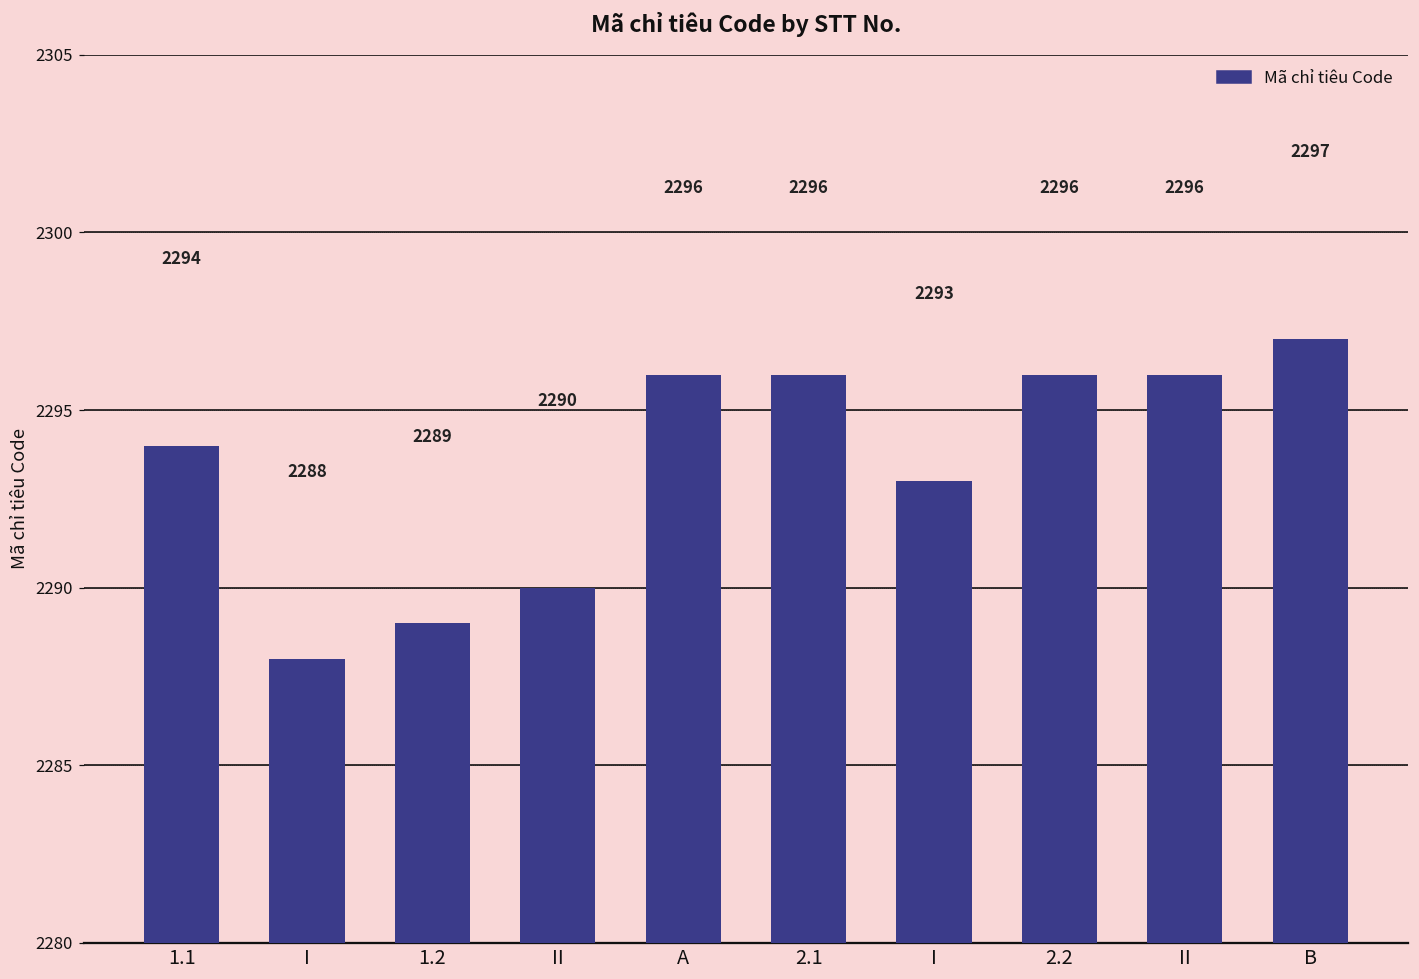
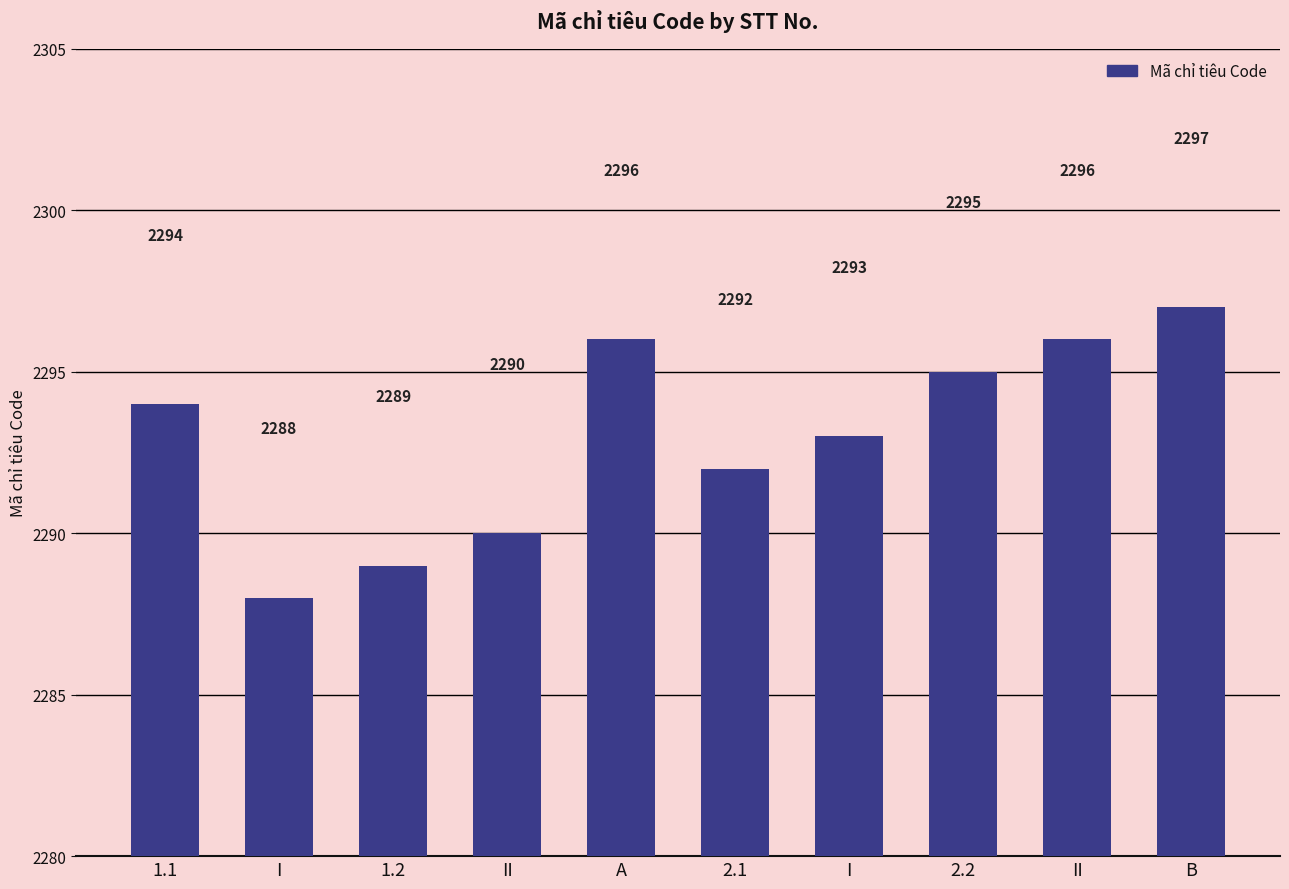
  {
-   "2.1": 2296,
-   "2.2": 2296
+   "2.1": 2292,
+   "2.2": 2295
  }
